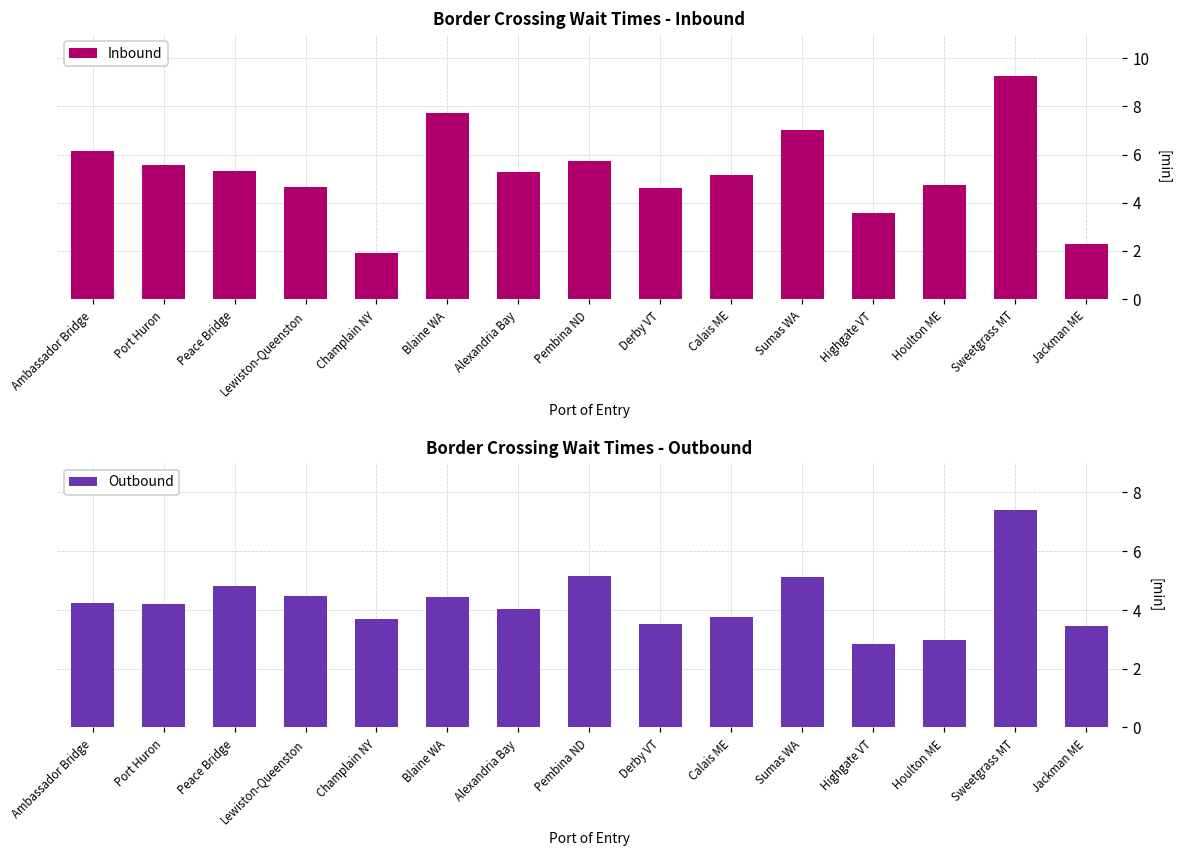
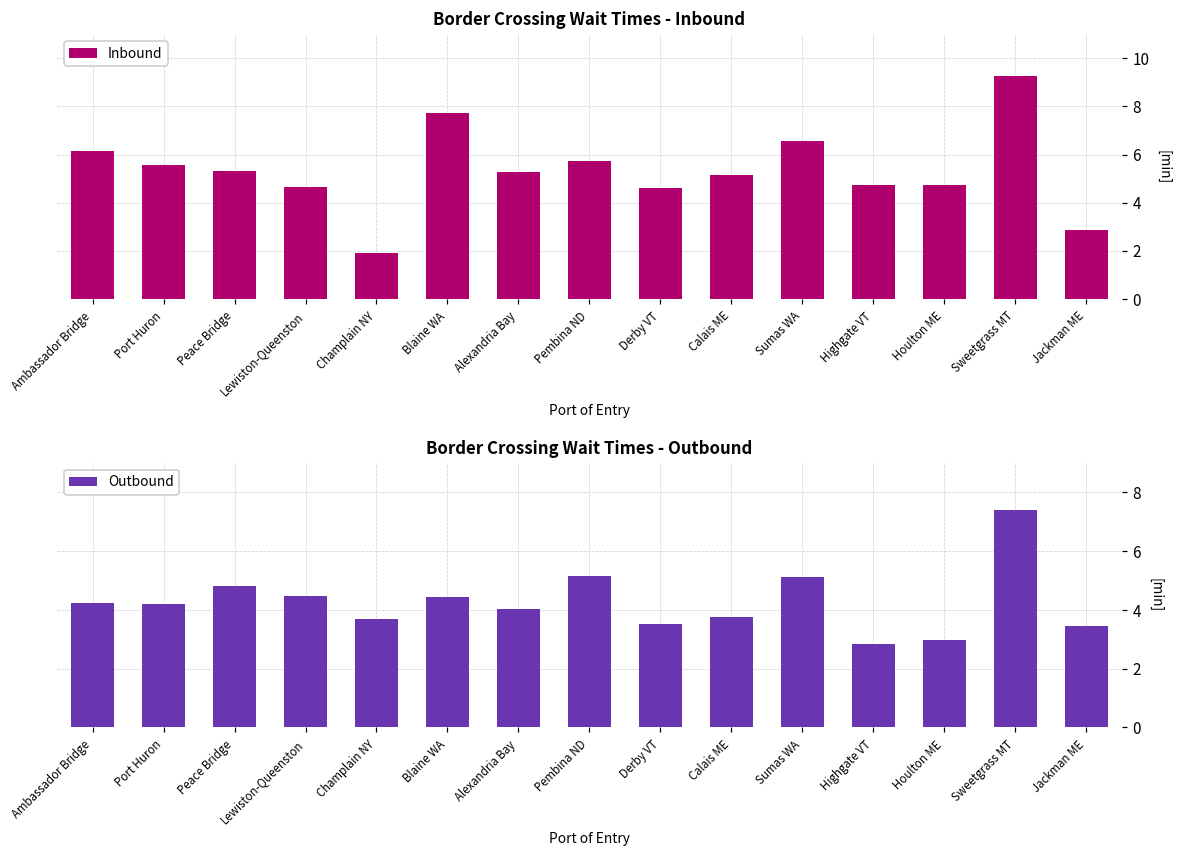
  {
    "Border Crossing Wait Times - Inbound": {
      "Ambassador Bridge": 6.2,
      "Port Huron": 5.6,
      "Peace Bridge": 5.3,
      "Lewiston-Queenston": 4.6,
      "Champlain NY": 1.9,
      "Blaine WA": 7.7,
      "Alexandria Bay": 5.3,
      "Pembina ND": 5.7,
      "Derby VT": 4.6,
      "Calais ME": 5.2,
-     "Sumas WA": 7.0,
-     "Highgate VT": 3.6,
+     "Sumas WA": 6.6,
+     "Highgate VT": 4.7,
      "Houlton ME": 4.7,
      "Sweetgrass MT": 9.3,
-     "Jackman ME": 2.3
+     "Jackman ME": 2.8
    },
    "Border Crossing Wait Times - Outbound": {
      "Ambassador Bridge": 4.2,
      "Port Huron": 4.2,
      "Peace Bridge": 4.8,
      "Lewiston-Queenston": 4.5,
      "Champlain NY": 3.7,
      "Blaine WA": 4.4,
      "Alexandria Bay": 4.0,
      "Pembina ND": 5.1,
      "Derby VT": 3.5,
      "Calais ME": 3.8,
      "Sumas WA": 5.1,
      "Highgate VT": 2.8,
      "Houlton ME": 3.0,
      "Sweetgrass MT": 7.4,
      "Jackman ME": 3.4
    }
  }
